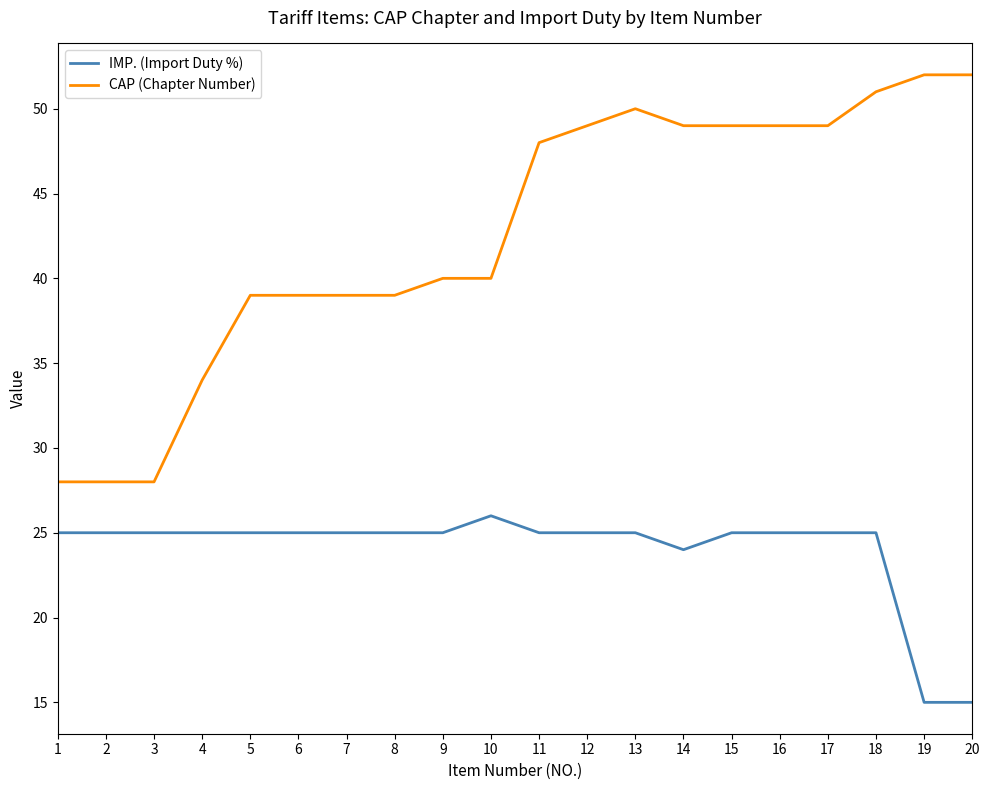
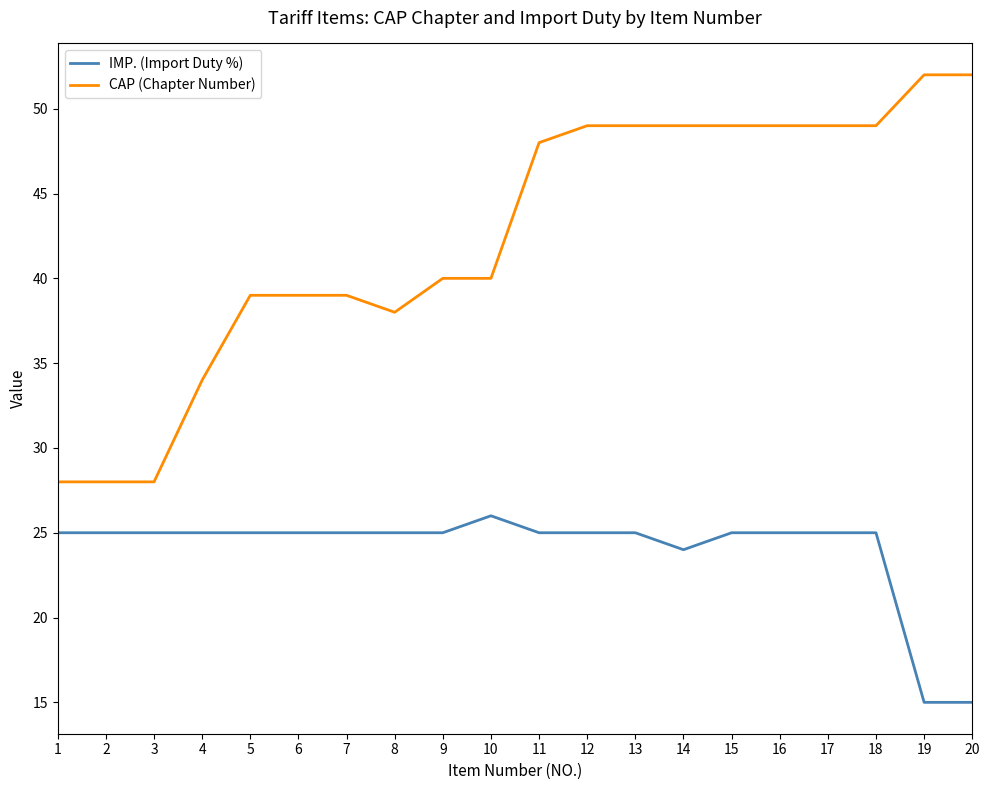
  {
    "IMP. (Import Duty %)": {
      "1": 25,
      "2": 25,
      "3": 25,
      "4": 25,
      "5": 25,
      "6": 25,
      "7": 25,
      "8": 25,
      "9": 25,
      "10": 26,
      "11": 25,
      "12": 25,
      "13": 25,
      "14": 24,
      "15": 25,
      "16": 25,
      "17": 25,
      "18": 25,
      "19": 15,
      "20": 15
    },
    "CAP (Chapter Number)": {
      "1": 28,
      "2": 28,
      "3": 28,
      "4": 34,
      "5": 39,
      "6": 39,
      "7": 39,
-     "8": 39,
+     "8": 38,
      "9": 40,
      "10": 40,
      "11": 48,
      "12": 49,
-     "13": 50,
+     "13": 49,
      "14": 49,
      "15": 49,
      "16": 49,
      "17": 49,
-     "18": 51,
+     "18": 49,
      "19": 52,
      "20": 52
    }
  }
